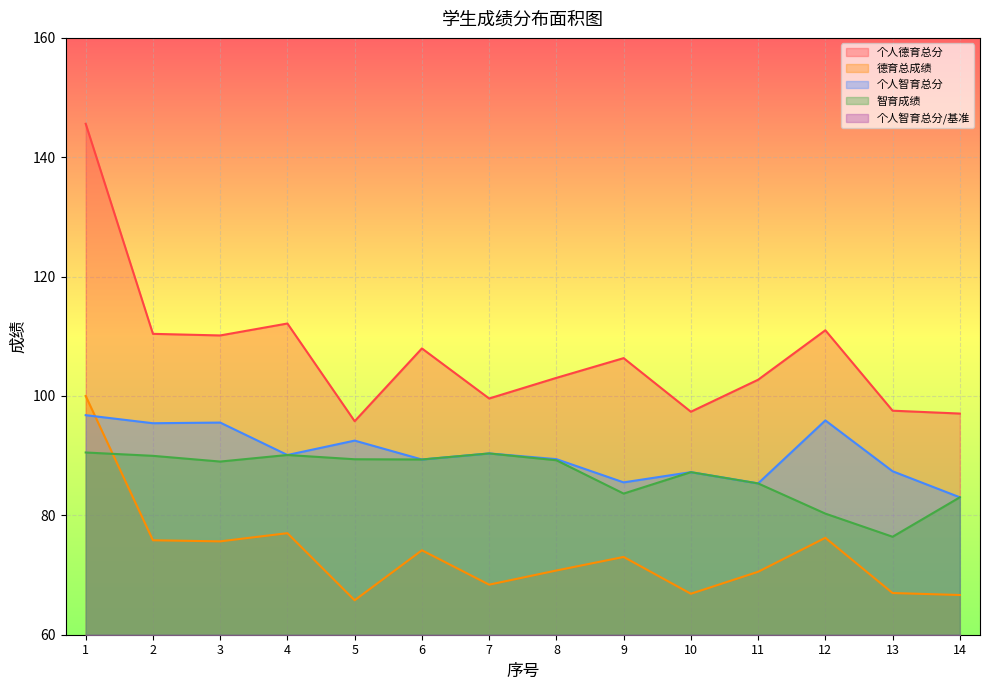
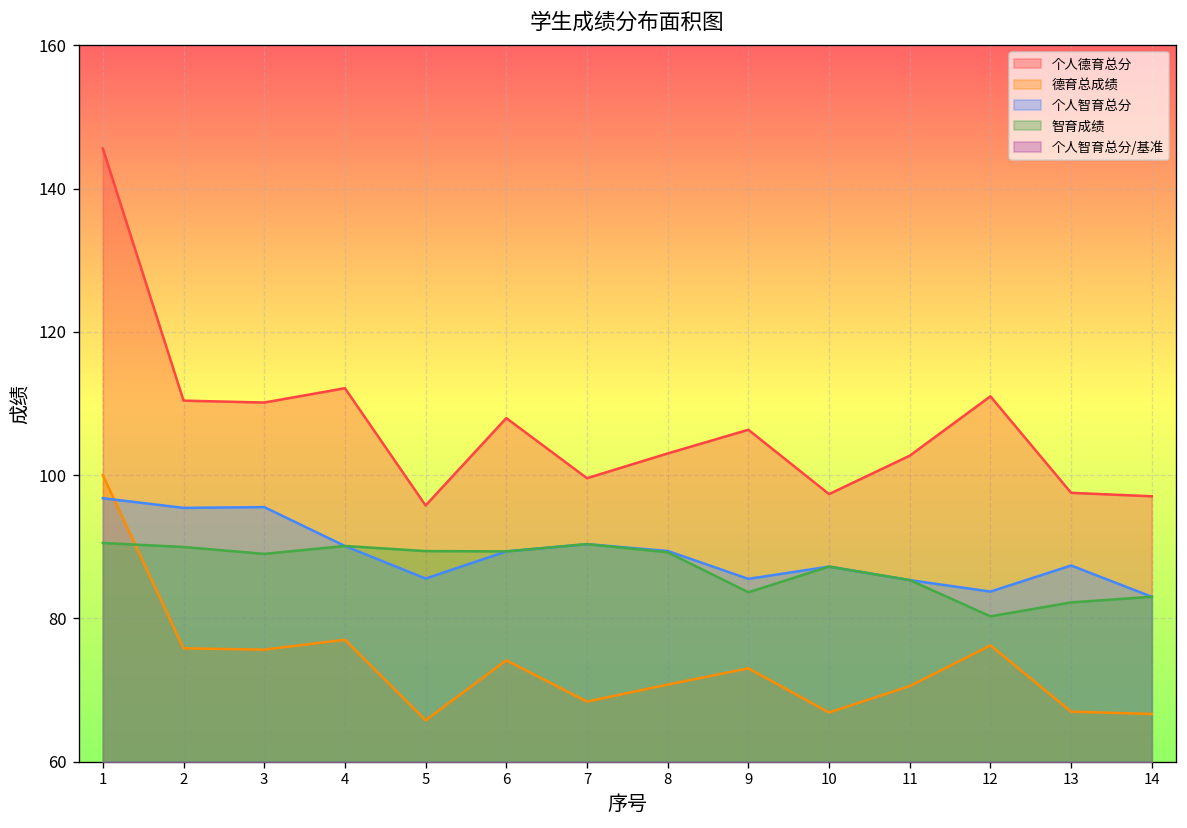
  {
    "个人智育总分": {
      "1": 97,
      "2": 95,
      "3": 96,
-     "5": 93,
+     "5": 86,
      "9": 86,
-     "12": 96,
+     "12": 84,
      "13": 87
    },
    "智育成绩": {
      "1": 91,
      "2": 90,
      "3": 89,
      "5": 89,
      "9": 84,
      "12": 80,
-     "13": 76
+     "13": 82
    }
  }
